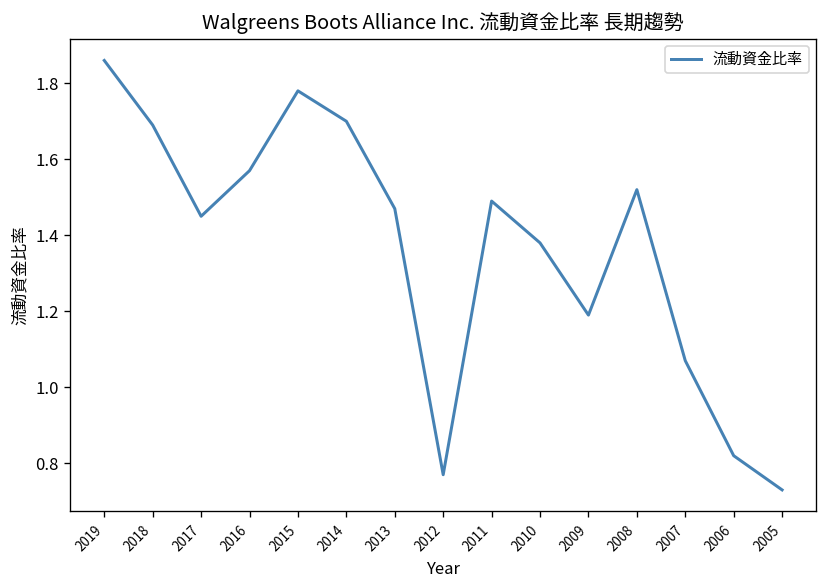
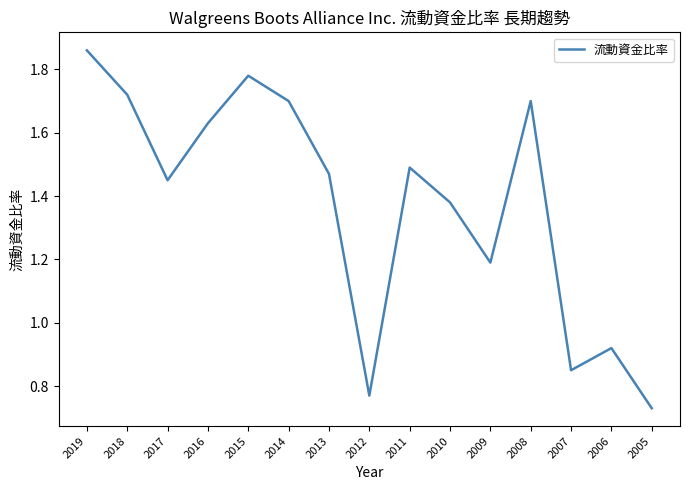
  {
    "2019": 1.86,
-   "2018": 1.69,
+   "2018": 1.72,
    "2017": 1.45,
-   "2016": 1.57,
+   "2016": 1.63,
    "2015": 1.78,
    "2014": 1.70,
    "2013": 1.47,
    "2012": 0.77,
    "2011": 1.49,
    "2010": 1.38,
    "2009": 1.19,
-   "2008": 1.52,
-   "2007": 1.07,
-   "2006": 0.82,
+   "2008": 1.70,
+   "2007": 0.85,
+   "2006": 0.92,
    "2005": 0.73
  }
